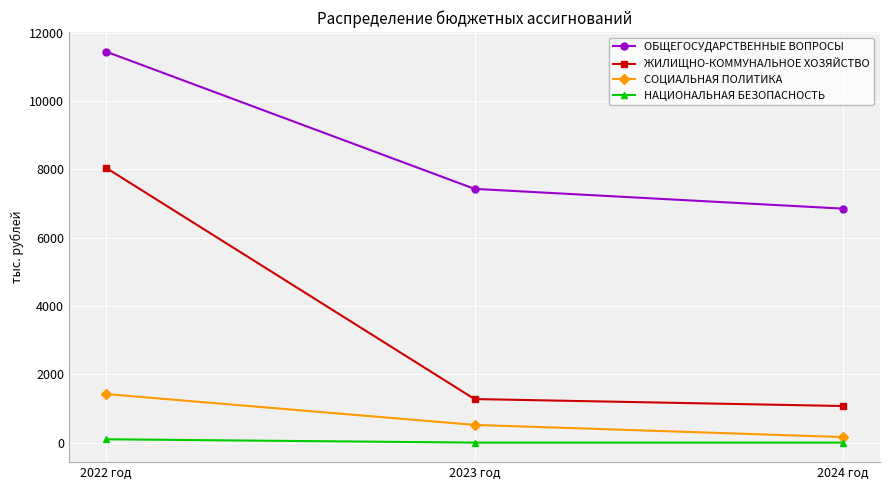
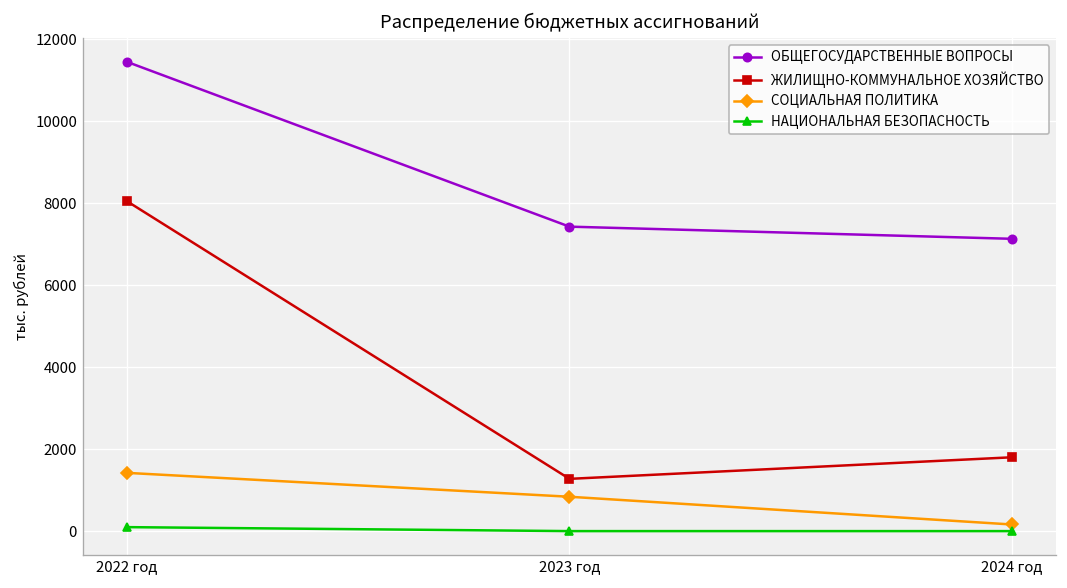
  {
    "ОБЩЕГОСУДАРСТВЕННЫЕ ВОПРОСЫ": {
      "2022 год": 11400,
      "2023 год": 7400,
-     "2024 год": 6900
+     "2024 год": 7100
    },
    "ЖИЛИЩНО-КОММУНАЛЬНОЕ ХОЗЯЙСТВО": {
      "2022 год": 8000,
      "2023 год": 1300,
-     "2024 год": 1100
+     "2024 год": 1800
    },
    "СОЦИАЛЬНАЯ ПОЛИТИКА": {
      "2022 год": 1400,
-     "2023 год": 500,
+     "2023 год": 800,
      "2024 год": 200
    },
    "НАЦИОНАЛЬНАЯ БЕЗОПАСНОСТЬ": {
      "2022 год": 100,
      "2023 год": 0,
      "2024 год": 0
    }
  }
